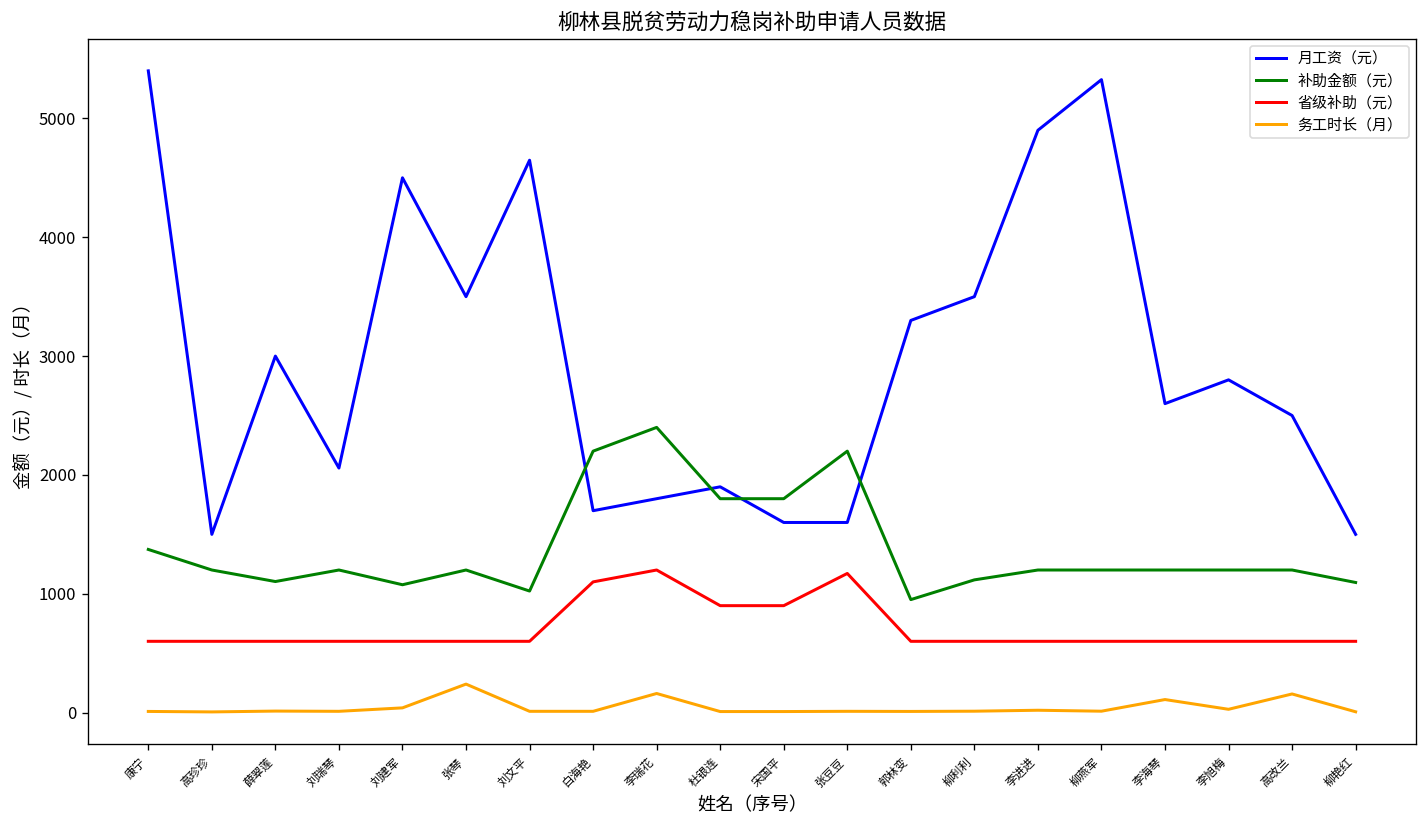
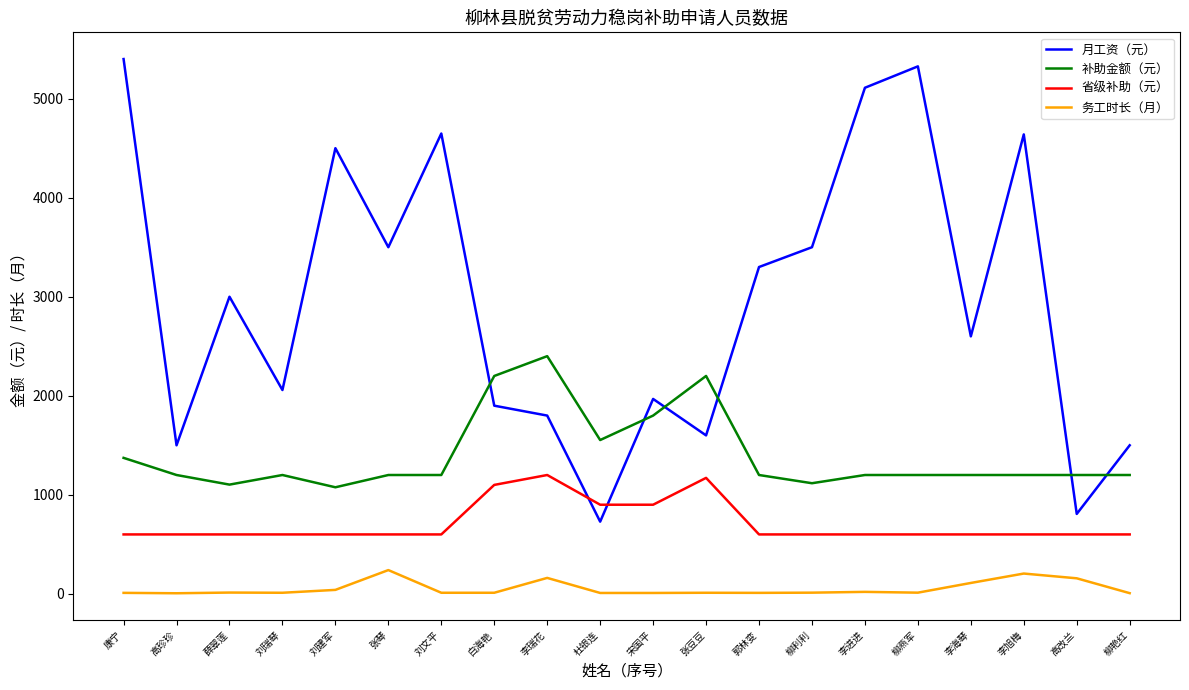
  {
    "月工资（元）": {
      "康宁": 5400,
      "高珍珍": 1500,
      "薛翠莲": 3000,
      "刘瑞琴": 2100,
      "刘建军": 4500,
      "张琴": 3500,
      "刘文平": 4600,
-     "白海艳": 1700,
+     "白海艳": 1900,
      "李瑞花": 1800,
-     "杜银连": 1900,
-     "宋国平": 1600,
+     "杜银连": 700,
+     "宋国平": 2000,
      "张豆豆": 1600,
      "郭林变": 3300,
      "柳利利": 3500,
-     "李进进": 4900,
+     "李进进": 5100,
      "柳燕军": 5300,
      "李海琴": 2600,
-     "李旭梅": 2800,
-     "高改兰": 2500,
+     "李旭梅": 4600,
+     "高改兰": 800,
      "柳艳红": 1500
    },
    "补助金额（元）": {
      "康宁": 1400,
      "高珍珍": 1200,
      "薛翠莲": 1100,
      "刘瑞琴": 1200,
      "刘建军": 1100,
      "张琴": 1200,
-     "刘文平": 1000,
+     "刘文平": 1200,
      "白海艳": 2200,
      "李瑞花": 2400,
-     "杜银连": 1800,
+     "杜银连": 1600,
      "宋国平": 1800,
      "张豆豆": 2200,
-     "郭林变": 1000,
+     "郭林变": 1200,
      "柳利利": 1100,
      "李进进": 1200,
      "柳燕军": 1200,
      "李海琴": 1200,
      "李旭梅": 1200,
      "高改兰": 1200,
-     "柳艳红": 1100
+     "柳艳红": 1200
    },
    "省级补助（元）": {
      "康宁": 600,
      "高珍珍": 600,
      "薛翠莲": 600,
      "刘瑞琴": 600,
      "刘建军": 600,
      "张琴": 600,
      "刘文平": 600,
      "白海艳": 1100,
      "李瑞花": 1200,
      "杜银连": 900,
      "宋国平": 900,
      "张豆豆": 1200,
      "郭林变": 600,
      "柳利利": 600,
      "李进进": 600,
      "柳燕军": 600,
      "李海琴": 600,
      "李旭梅": 600,
      "高改兰": 600,
      "柳艳红": 600
    },
    "务工时长（月）": {
      "康宁": 0,
      "高珍珍": 0,
      "薛翠莲": 0,
      "刘瑞琴": 0,
      "刘建军": 0,
      "张琴": 200,
      "刘文平": 0,
      "白海艳": 0,
      "李瑞花": 200,
      "杜银连": 0,
      "宋国平": 0,
      "张豆豆": 0,
      "郭林变": 0,
      "柳利利": 0,
      "李进进": 0,
      "柳燕军": 0,
      "李海琴": 100,
-     "李旭梅": 0,
+     "李旭梅": 200,
      "高改兰": 200,
      "柳艳红": 0
    }
  }
